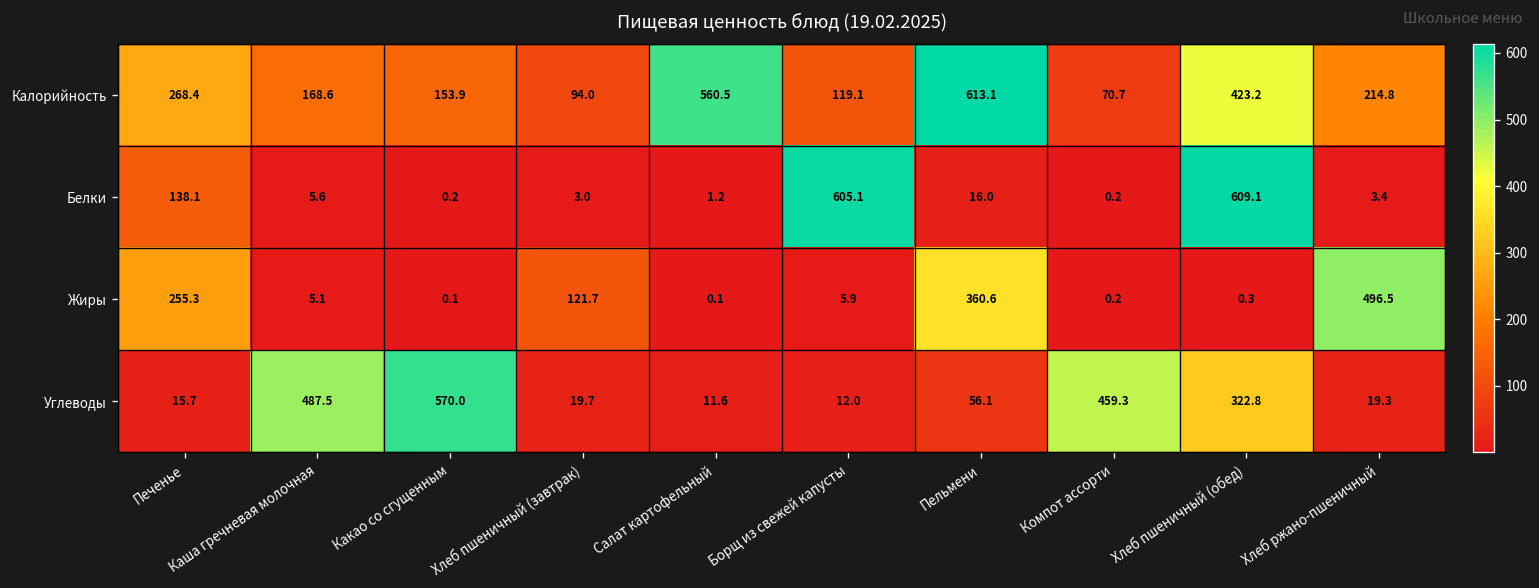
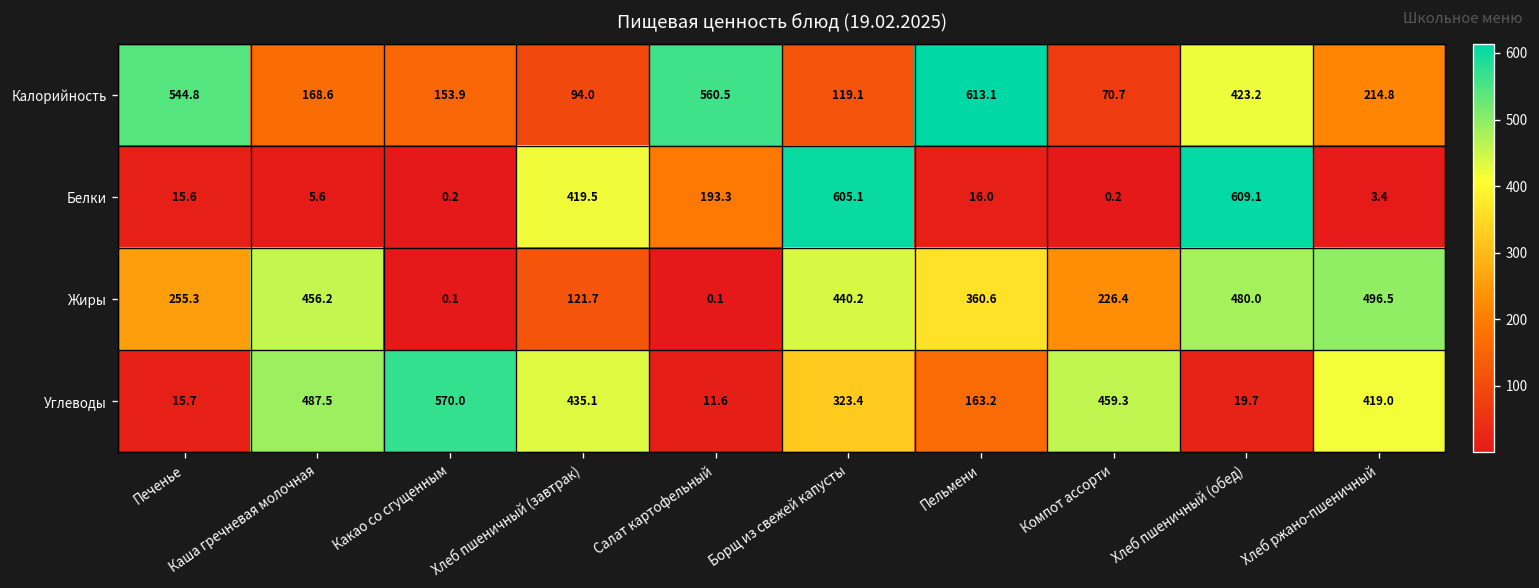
  {
    "Калорийность": {
-     "Печенье": 268.4,
+     "Печенье": 544.8,
      "Каша гречневая молочная": 168.6,
      "Какао со сгущенным": 153.9,
      "Хлеб пшеничный (завтрак)": 94.0,
      "Салат картофельный": 560.5,
      "Борщ из свежей капусты": 119.1,
      "Пельмени": 613.1,
      "Компот ассорти": 70.7,
      "Хлеб пшеничный (обед)": 423.2,
      "Хлеб ржано-пшеничный": 214.8
    },
    "Белки": {
-     "Печенье": 138.1,
+     "Печенье": 15.6,
      "Каша гречневая молочная": 5.6,
      "Какао со сгущенным": 0.2,
-     "Хлеб пшеничный (завтрак)": 3.0,
-     "Салат картофельный": 1.2,
+     "Хлеб пшеничный (завтрак)": 419.5,
+     "Салат картофельный": 193.3,
      "Борщ из свежей капусты": 605.1,
      "Пельмени": 16.0,
      "Компот ассорти": 0.2,
      "Хлеб пшеничный (обед)": 609.1,
      "Хлеб ржано-пшеничный": 3.4
    },
    "Жиры": {
      "Печенье": 255.3,
-     "Каша гречневая молочная": 5.1,
+     "Каша гречневая молочная": 456.2,
      "Какао со сгущенным": 0.1,
      "Хлеб пшеничный (завтрак)": 121.7,
      "Салат картофельный": 0.1,
-     "Борщ из свежей капусты": 5.9,
+     "Борщ из свежей капусты": 440.2,
      "Пельмени": 360.6,
-     "Компот ассорти": 0.2,
-     "Хлеб пшеничный (обед)": 0.3,
+     "Компот ассорти": 226.4,
+     "Хлеб пшеничный (обед)": 480.0,
      "Хлеб ржано-пшеничный": 496.5
    },
    "Углеводы": {
      "Печенье": 15.7,
      "Каша гречневая молочная": 487.5,
      "Какао со сгущенным": 570.0,
-     "Хлеб пшеничный (завтрак)": 19.7,
+     "Хлеб пшеничный (завтрак)": 435.1,
      "Салат картофельный": 11.6,
-     "Борщ из свежей капусты": 12.0,
-     "Пельмени": 56.1,
+     "Борщ из свежей капусты": 323.4,
+     "Пельмени": 163.2,
      "Компот ассорти": 459.3,
-     "Хлеб пшеничный (обед)": 322.8,
-     "Хлеб ржано-пшеничный": 19.3
+     "Хлеб пшеничный (обед)": 19.7,
+     "Хлеб ржано-пшеничный": 419.0
    }
  }
